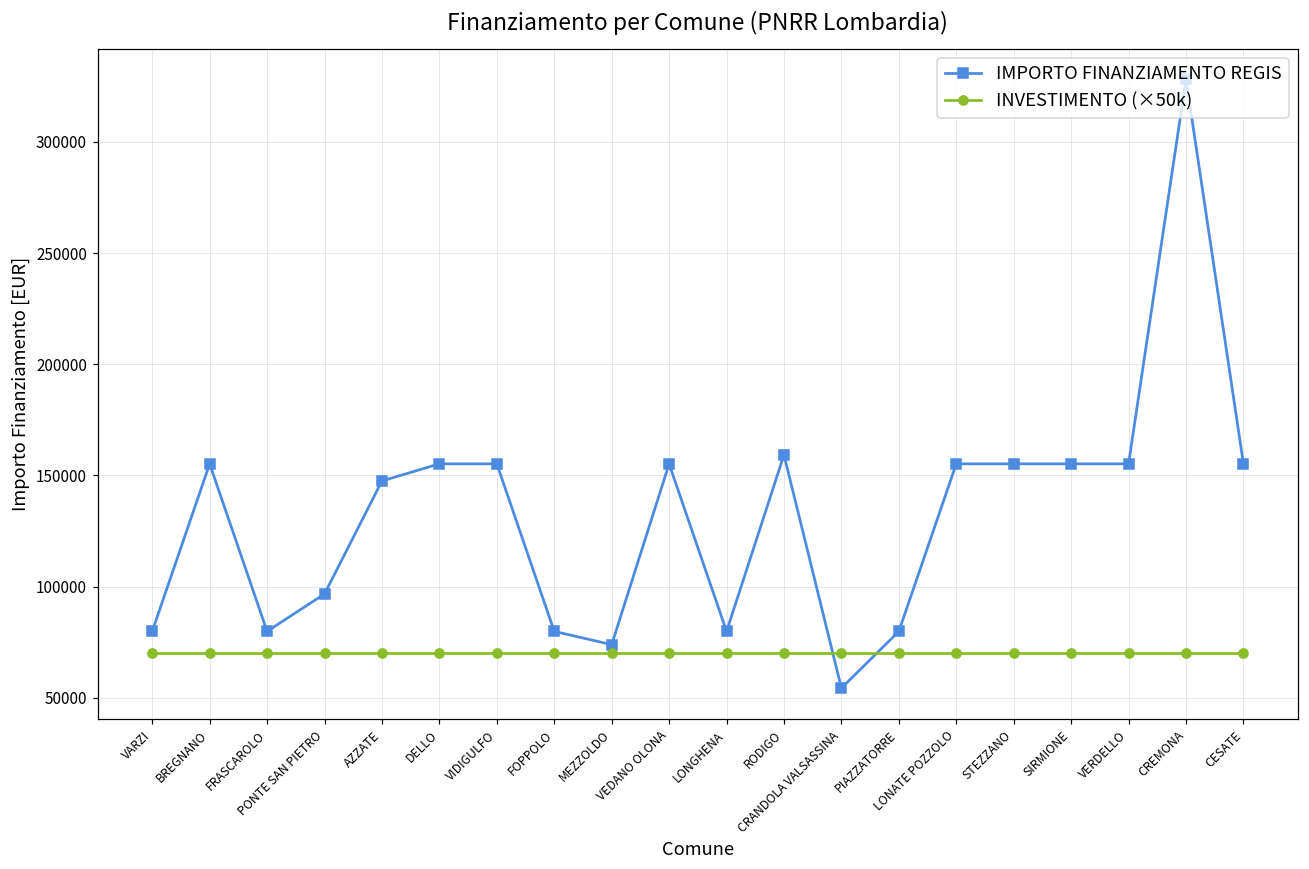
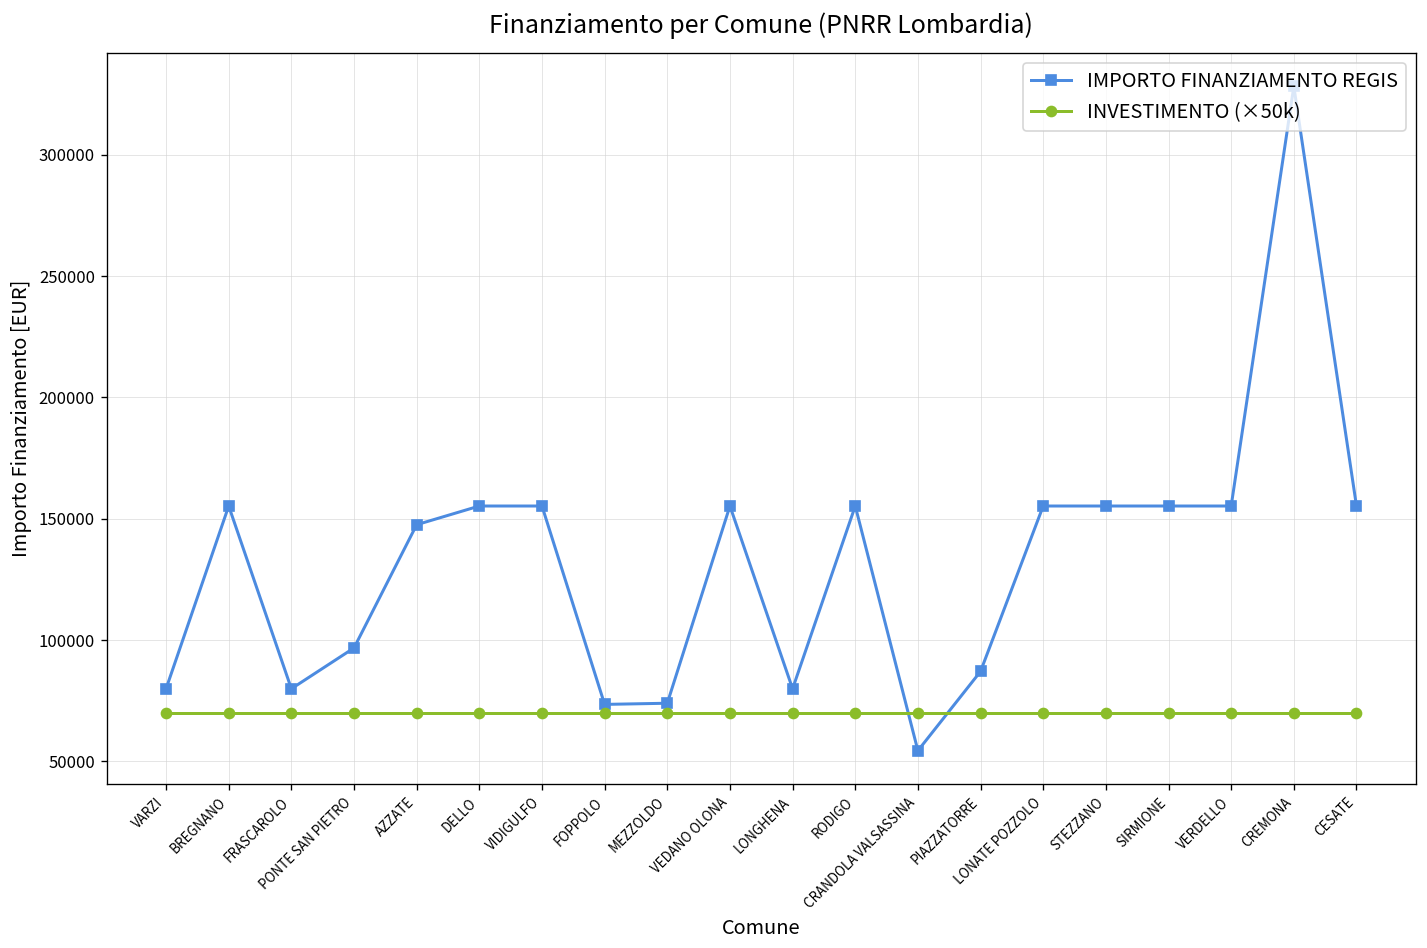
  {
    "IMPORTO FINANZIAMENTO REGIS": {
      "VARZI": 80000,
      "BREGNANO": 155000,
      "FRASCAROLO": 80000,
      "PONTE SAN PIETRO": 97000,
      "AZZATE": 148000,
      "DELLO": 155000,
      "VIDIGULFO": 155000,
-     "FOPPOLO": 80000,
+     "FOPPOLO": 73000,
      "MEZZOLDO": 74000,
      "VEDANO OLONA": 155000,
      "LONGHENA": 80000,
-     "RODIGO": 159000,
+     "RODIGO": 155000,
      "CRANDOLA VALSASSINA": 54000,
-     "PIAZZATORRE": 80000,
+     "PIAZZATORRE": 87000,
      "LONATE POZZOLO": 155000,
      "STEZZANO": 155000,
      "SIRMIONE": 155000,
      "VERDELLO": 155000,
      "CESATE": 155000
    },
    "INVESTIMENTO (×50k)": {
      "VARZI": 70000,
      "BREGNANO": 70000,
      "FRASCAROLO": 70000,
      "PONTE SAN PIETRO": 70000,
      "AZZATE": 70000,
      "DELLO": 70000,
      "VIDIGULFO": 70000,
      "FOPPOLO": 70000,
      "MEZZOLDO": 70000,
      "VEDANO OLONA": 70000,
      "LONGHENA": 70000,
      "RODIGO": 70000,
      "CRANDOLA VALSASSINA": 70000,
      "PIAZZATORRE": 70000,
      "LONATE POZZOLO": 70000,
      "STEZZANO": 70000,
      "SIRMIONE": 70000,
      "VERDELLO": 70000,
      "CREMONA": 70000,
      "CESATE": 70000
    }
  }
